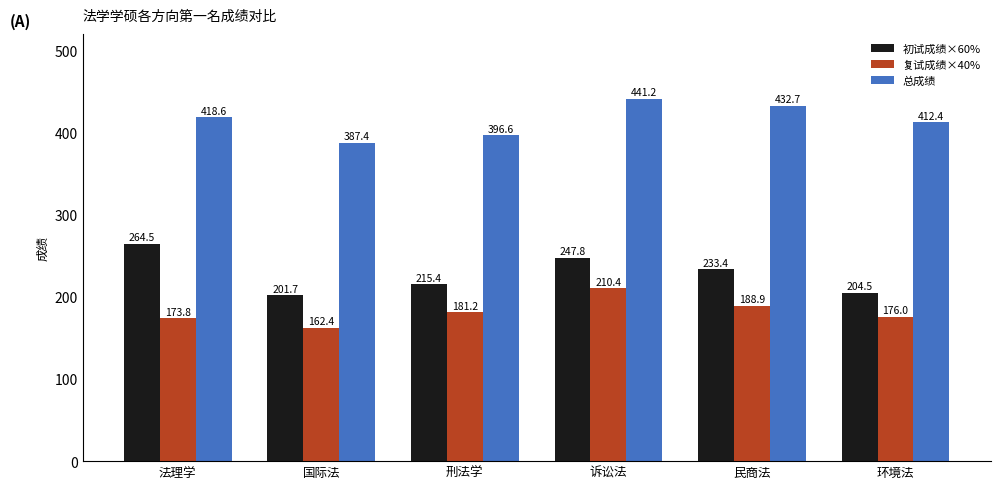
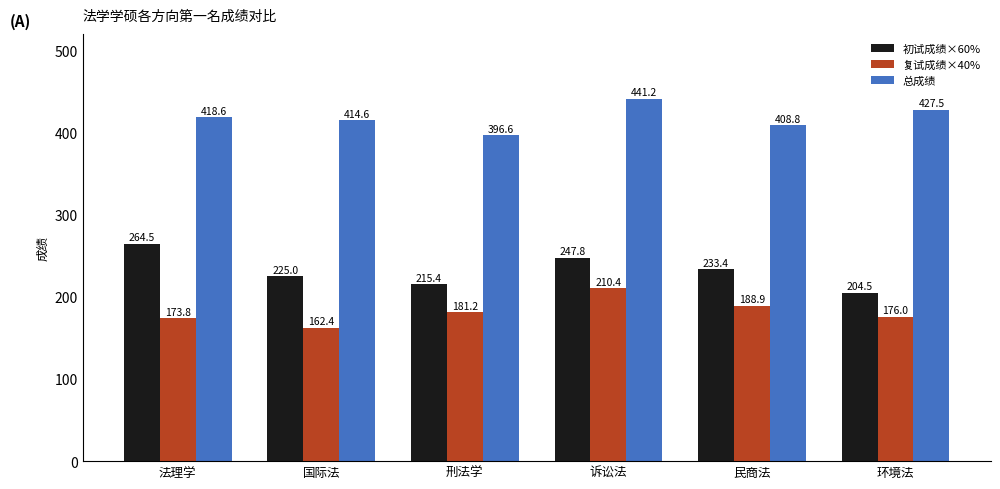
  {
    "初试成绩×60%": {
      "法理学": 264.5,
-     "国际法": 201.7,
+     "国际法": 225.0,
      "刑法学": 215.4,
      "诉讼法": 247.8,
      "民商法": 233.4,
      "环境法": 204.5
    },
    "复试成绩×40%": {
      "法理学": 173.8,
      "国际法": 162.4,
      "刑法学": 181.2,
      "诉讼法": 210.4,
      "民商法": 188.9,
      "环境法": 176.0
    },
    "总成绩": {
      "法理学": 418.6,
-     "国际法": 387.4,
+     "国际法": 414.6,
      "刑法学": 396.6,
      "诉讼法": 441.2,
-     "民商法": 432.7,
-     "环境法": 412.4
+     "民商法": 408.8,
+     "环境法": 427.5
    }
  }
